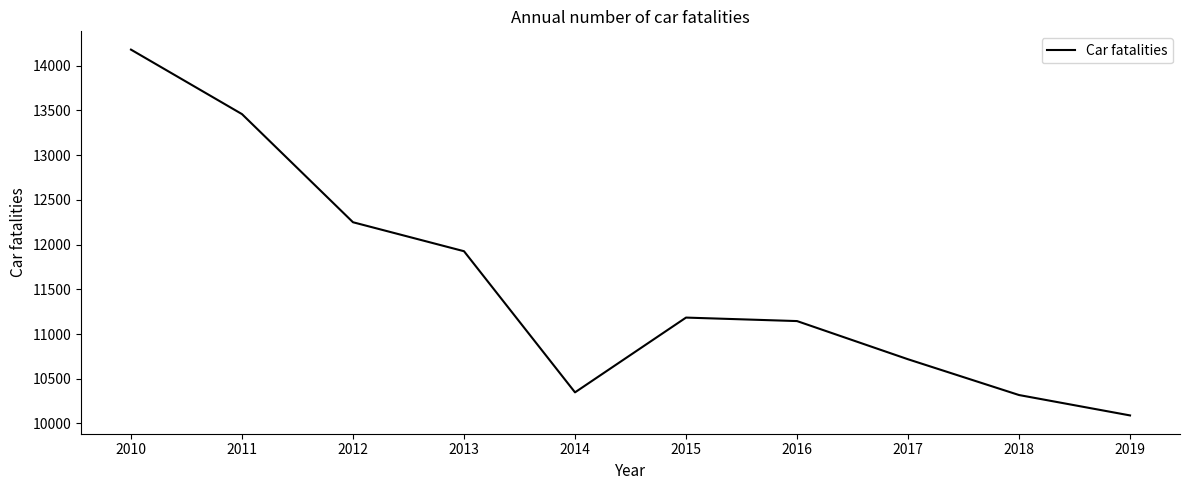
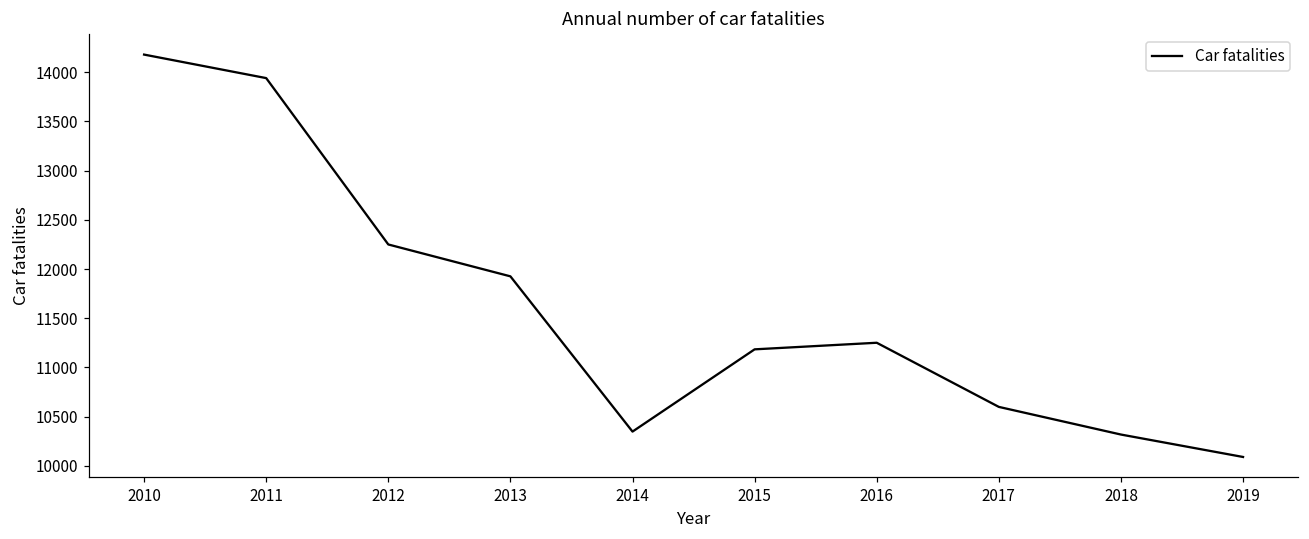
  {
    "2010": 14200,
-   "2011": 13500,
+   "2011": 13900,
    "2012": 12300,
    "2013": 11900,
    "2014": 10300,
    "2015": 11200,
-   "2016": 11100,
-   "2017": 10700,
+   "2016": 11300,
+   "2017": 10600,
    "2018": 10300,
    "2019": 10100
  }
